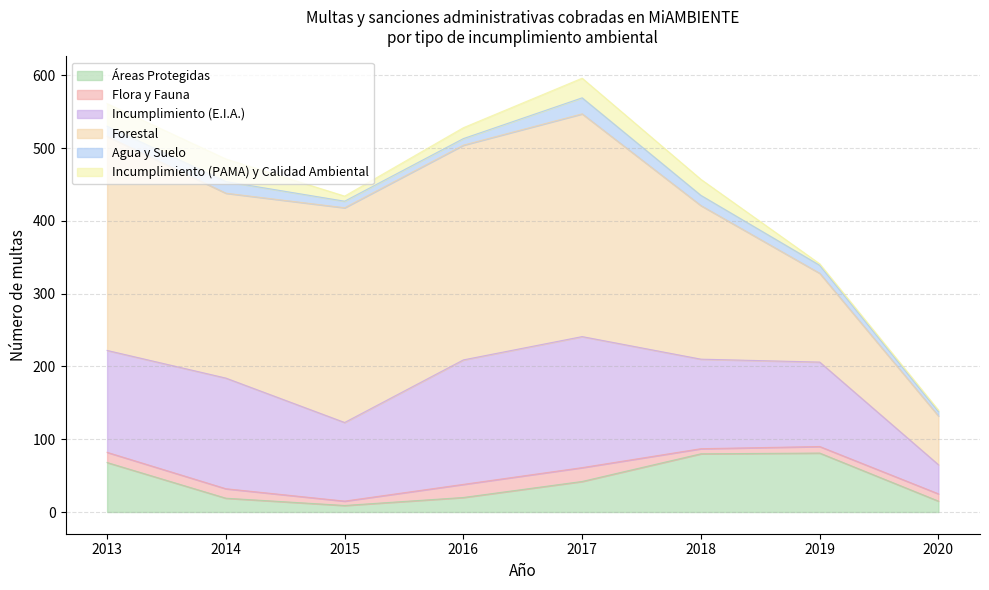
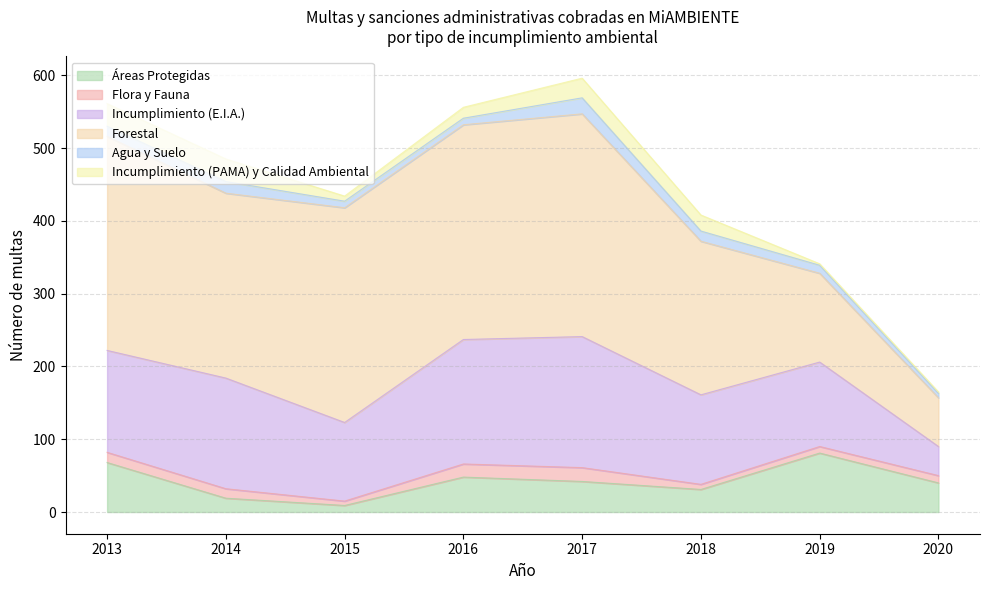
  {
    "Áreas Protegidas": {
      "2013": 70,
      "2014": 20,
      "2015": 10,
-     "2016": 20,
+     "2016": 50,
      "2017": 40,
-     "2018": 80,
+     "2018": 30,
      "2019": 80,
-     "2020": 20
+     "2020": 40
    }
  }
